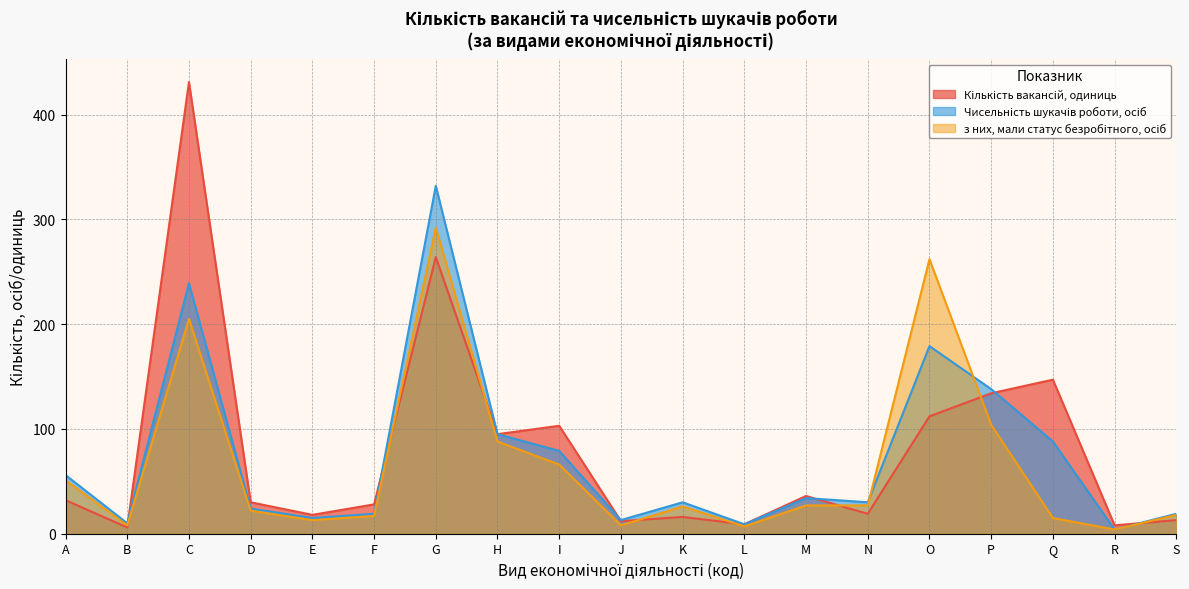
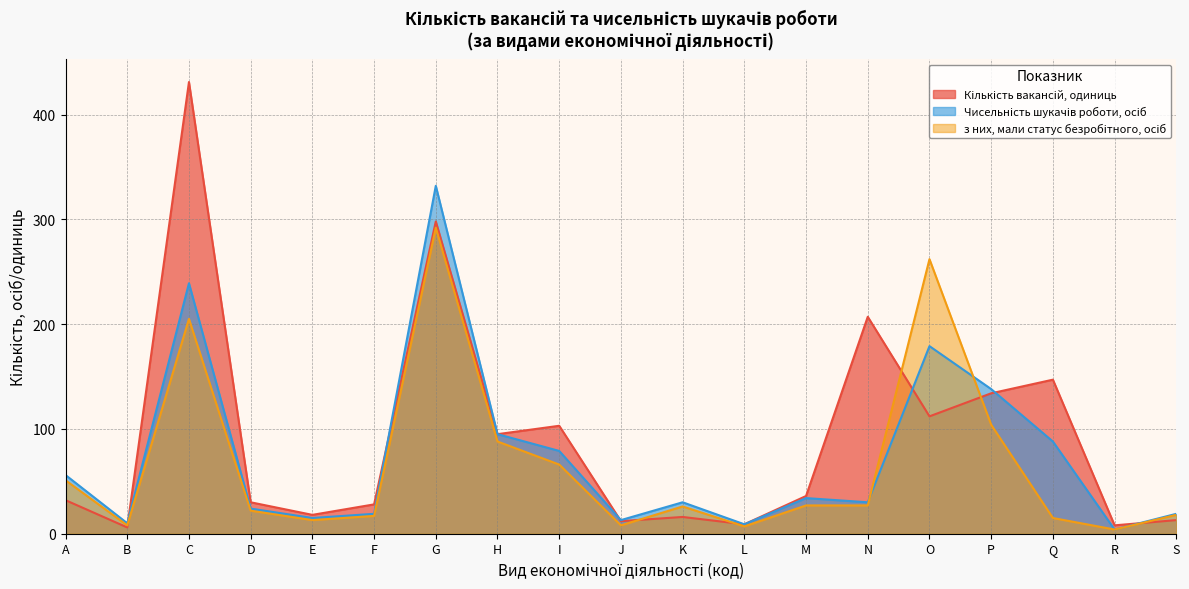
  {
    "Кількість вакансій, одиниць": {
      "A": 32,
      "C": 431,
      "D": 30,
      "E": 18,
      "F": 28,
-     "G": 264,
+     "G": 298,
      "I": 103,
      "K": 16,
-     "N": 19,
+     "N": 207,
      "O": 112,
      "P": 134,
      "Q": 147,
      "R": 8,
      "S": 13
    },
    "Чисельність шукачів роботи, осіб": {
      "A": 56,
      "C": 239,
      "G": 332,
      "I": 79,
      "K": 30,
      "N": 30,
      "O": 179,
      "P": 138,
      "Q": 88
    },
    "з них, мали статус безробітного, осіб": {
      "A": 51,
      "C": 205,
      "G": 292,
      "H": 88,
      "I": 66,
      "J": 8,
      "K": 26,
      "M": 27,
      "N": 27,
      "O": 262,
      "P": 104,
      "Q": 15
    }
  }
